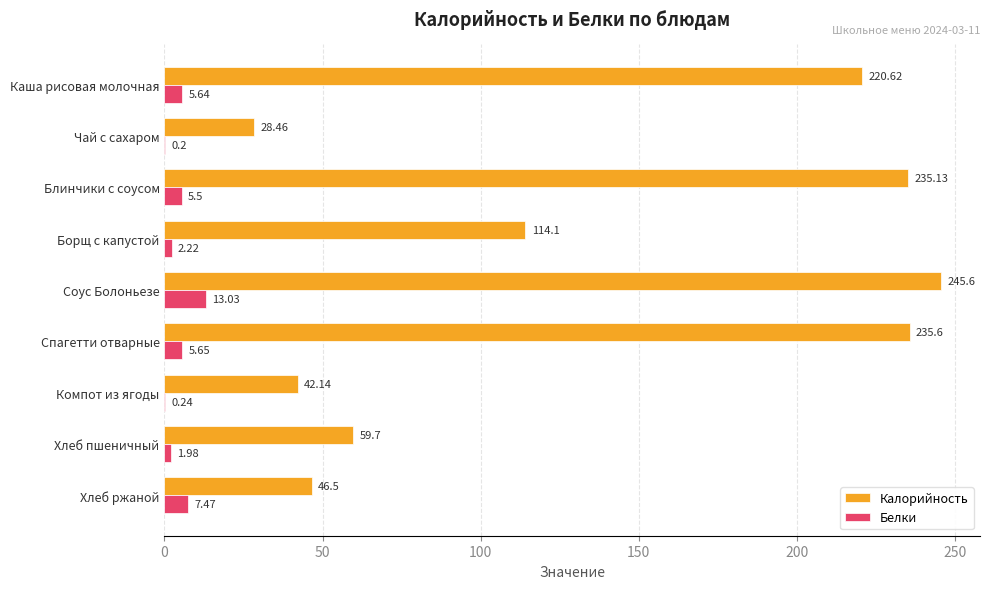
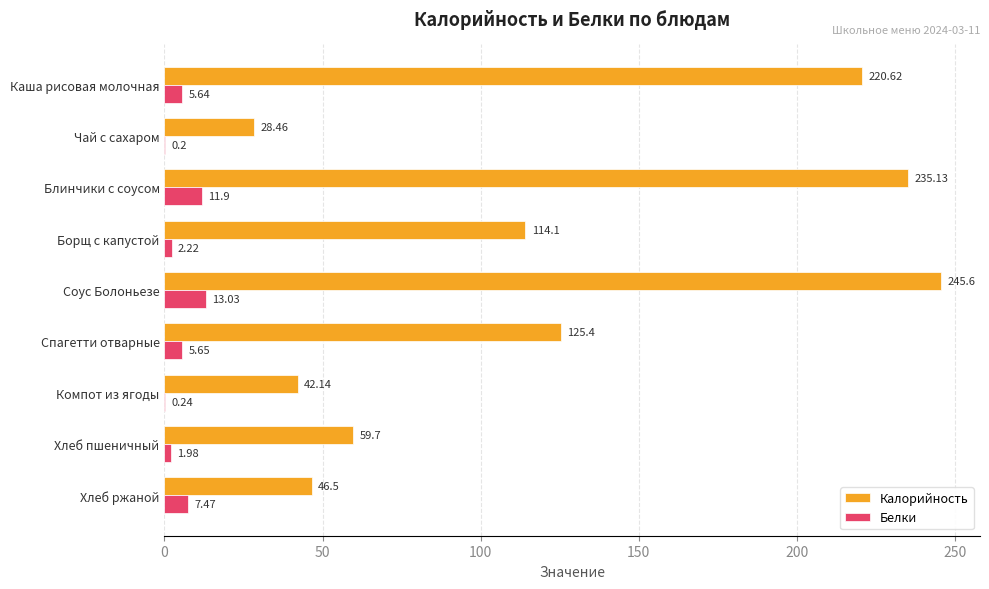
  {
    "Калорийность": {
      "Каша рисовая молочная": 220.62,
      "Чай с сахаром": 28.46,
      "Блинчики с соусом": 235.13,
      "Борщ с капустой": 114.1,
      "Соус Болоньезе": 245.6,
-     "Спагетти отварные": 235.6,
+     "Спагетти отварные": 125.4,
      "Компот из ягоды": 42.14,
      "Хлеб пшеничный": 59.7,
      "Хлеб ржаной": 46.5
    },
    "Белки": {
      "Каша рисовая молочная": 5.64,
      "Чай с сахаром": 0.2,
-     "Блинчики с соусом": 5.5,
+     "Блинчики с соусом": 11.9,
      "Борщ с капустой": 2.22,
      "Соус Болоньезе": 13.03,
      "Спагетти отварные": 5.65,
      "Компот из ягоды": 0.24,
      "Хлеб пшеничный": 1.98,
      "Хлеб ржаной": 7.47
    }
  }
